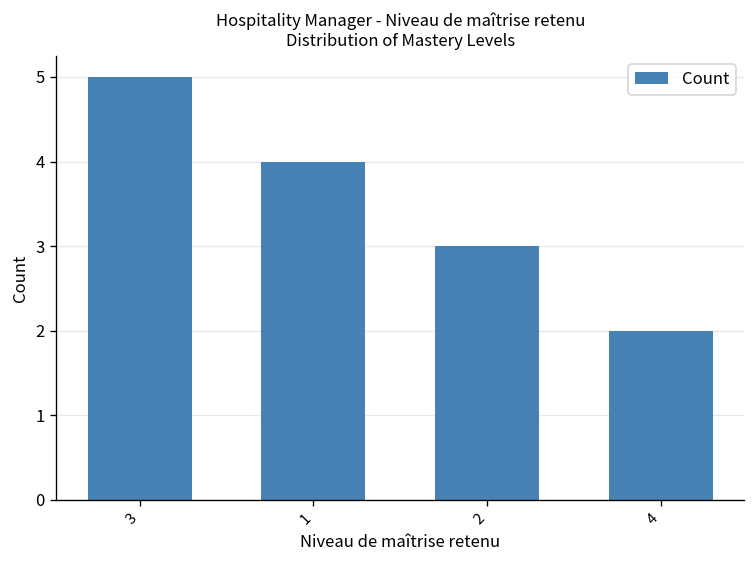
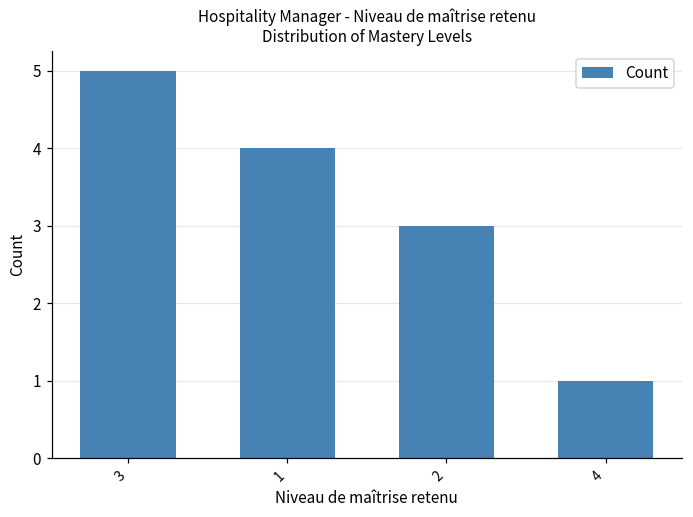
  {
    "3": 5,
    "1": 4,
    "2": 3,
-   "4": 2
+   "4": 1
  }
